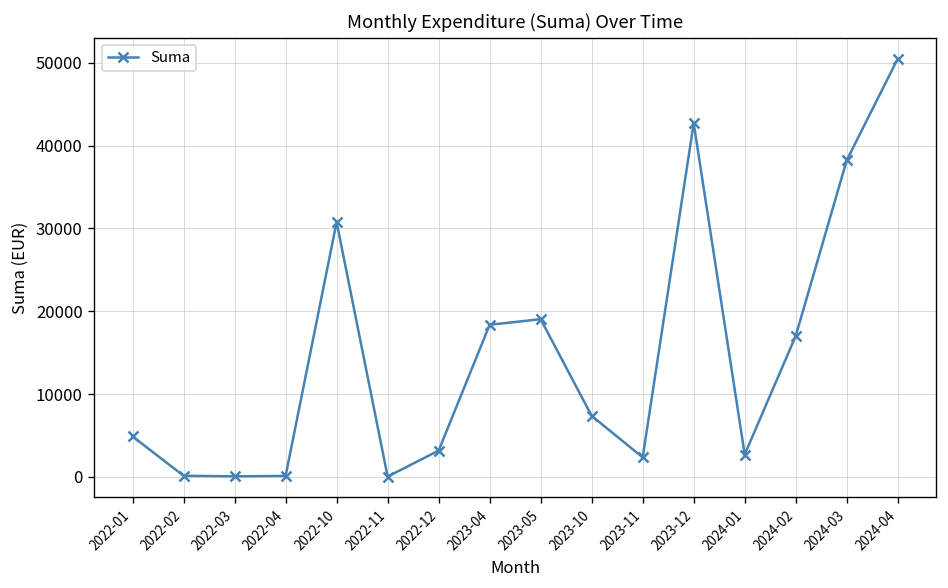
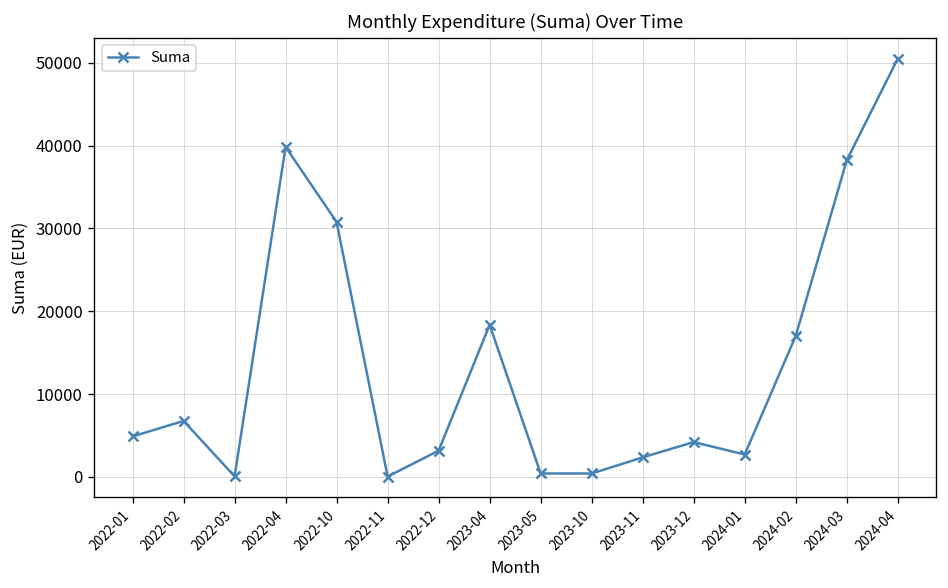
  {
    "2022-01": 5000,
-   "2022-02": 0,
+   "2022-02": 7000,
    "2022-03": 0,
-   "2022-04": 0,
+   "2022-04": 40000,
    "2022-10": 31000,
    "2022-11": 0,
    "2022-12": 3000,
    "2023-04": 18000,
-   "2023-05": 19000,
-   "2023-10": 7000,
+   "2023-05": 0,
+   "2023-10": 0,
    "2023-11": 2000,
-   "2023-12": 43000,
+   "2023-12": 4000,
    "2024-01": 3000,
    "2024-02": 17000,
    "2024-03": 38000,
    "2024-04": 50000
  }
